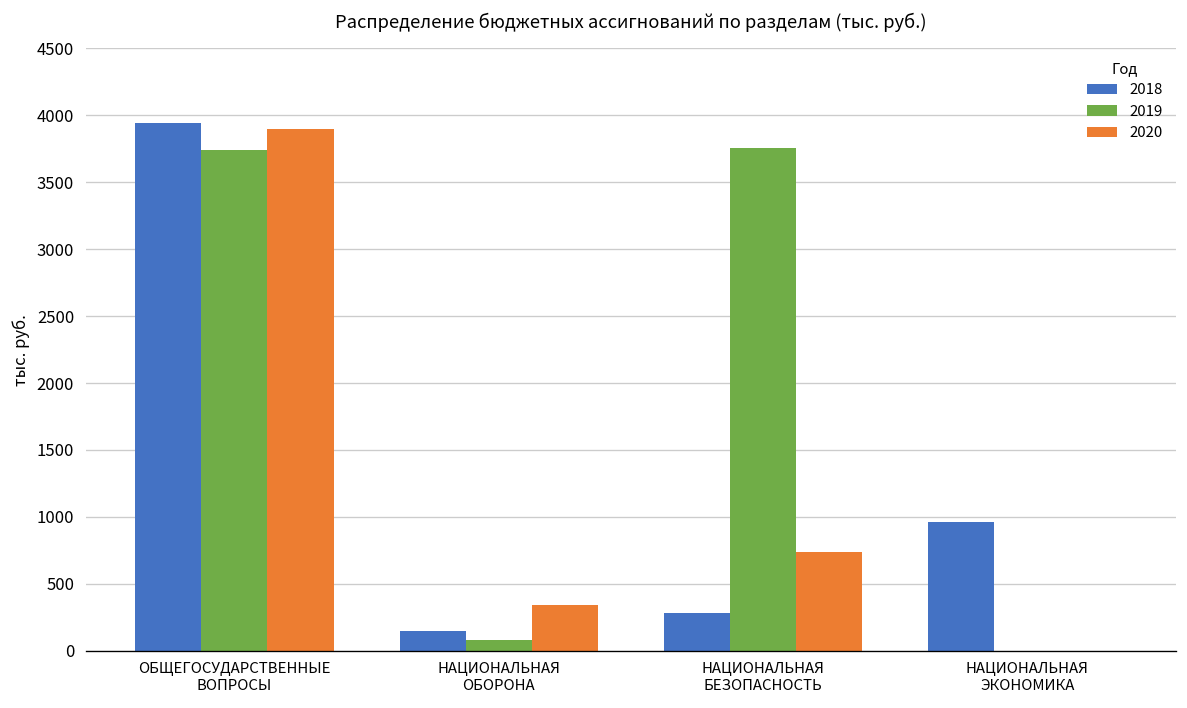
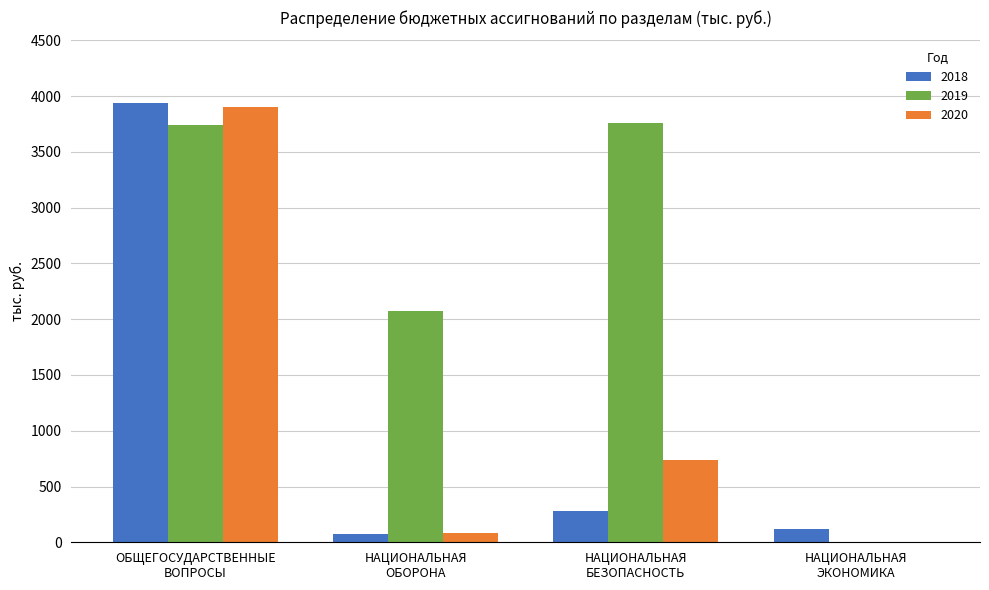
  {
    "2018": {
      "ОБЩЕГОСУДАРСТВЕННЫЕ ВОПРОСЫ": 3940,
-     "НАЦИОНАЛЬНАЯ ОБОРОНА": 150,
+     "НАЦИОНАЛЬНАЯ ОБОРОНА": 80,
      "НАЦИОНАЛЬНАЯ БЕЗОПАСНОСТЬ": 280,
-     "НАЦИОНАЛЬНАЯ ЭКОНОМИКА": 960
+     "НАЦИОНАЛЬНАЯ ЭКОНОМИКА": 120
    },
    "2019": {
      "ОБЩЕГОСУДАРСТВЕННЫЕ ВОПРОСЫ": 3740,
-     "НАЦИОНАЛЬНАЯ ОБОРОНА": 80,
+     "НАЦИОНАЛЬНАЯ ОБОРОНА": 2070,
      "НАЦИОНАЛЬНАЯ БЕЗОПАСНОСТЬ": 3750,
      "НАЦИОНАЛЬНАЯ ЭКОНОМИКА": 0
    },
    "2020": {
      "ОБЩЕГОСУДАРСТВЕННЫЕ ВОПРОСЫ": 3900,
-     "НАЦИОНАЛЬНАЯ ОБОРОНА": 340,
+     "НАЦИОНАЛЬНАЯ ОБОРОНА": 80,
      "НАЦИОНАЛЬНАЯ БЕЗОПАСНОСТЬ": 730,
      "НАЦИОНАЛЬНАЯ ЭКОНОМИКА": 0
    }
  }
